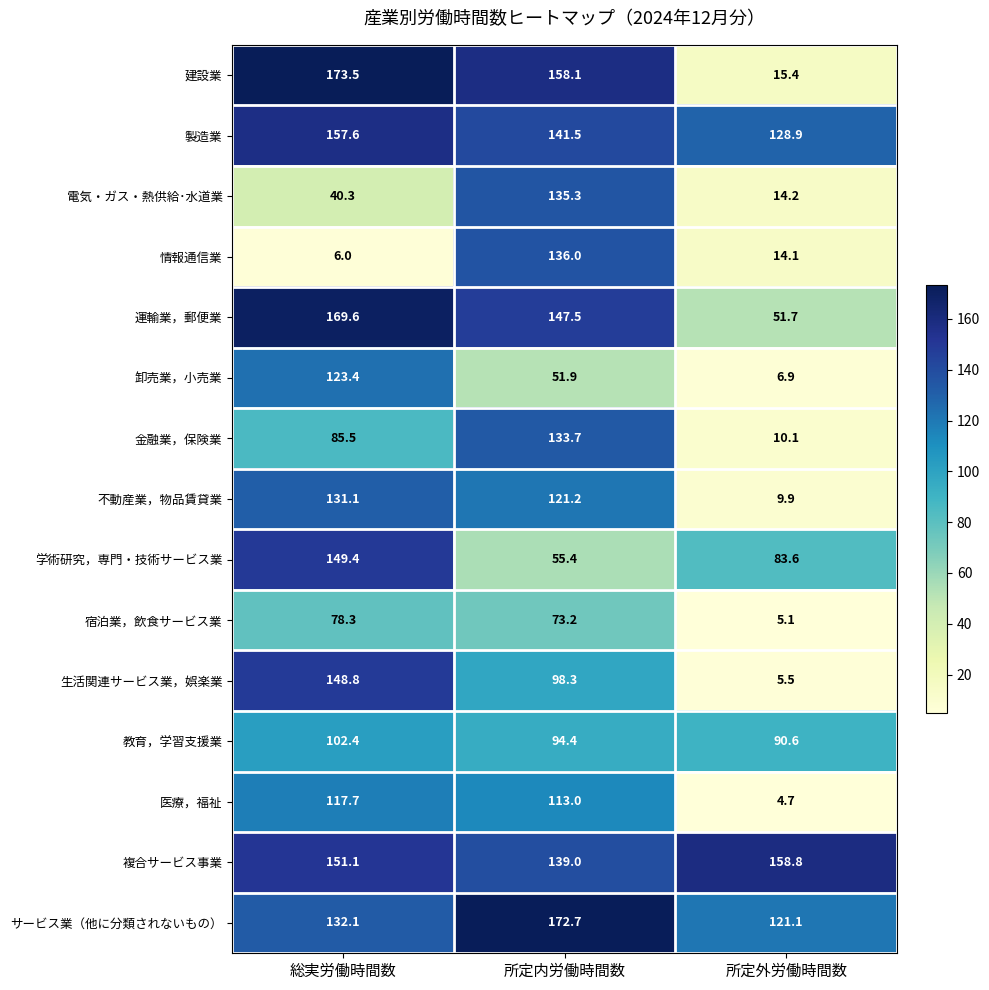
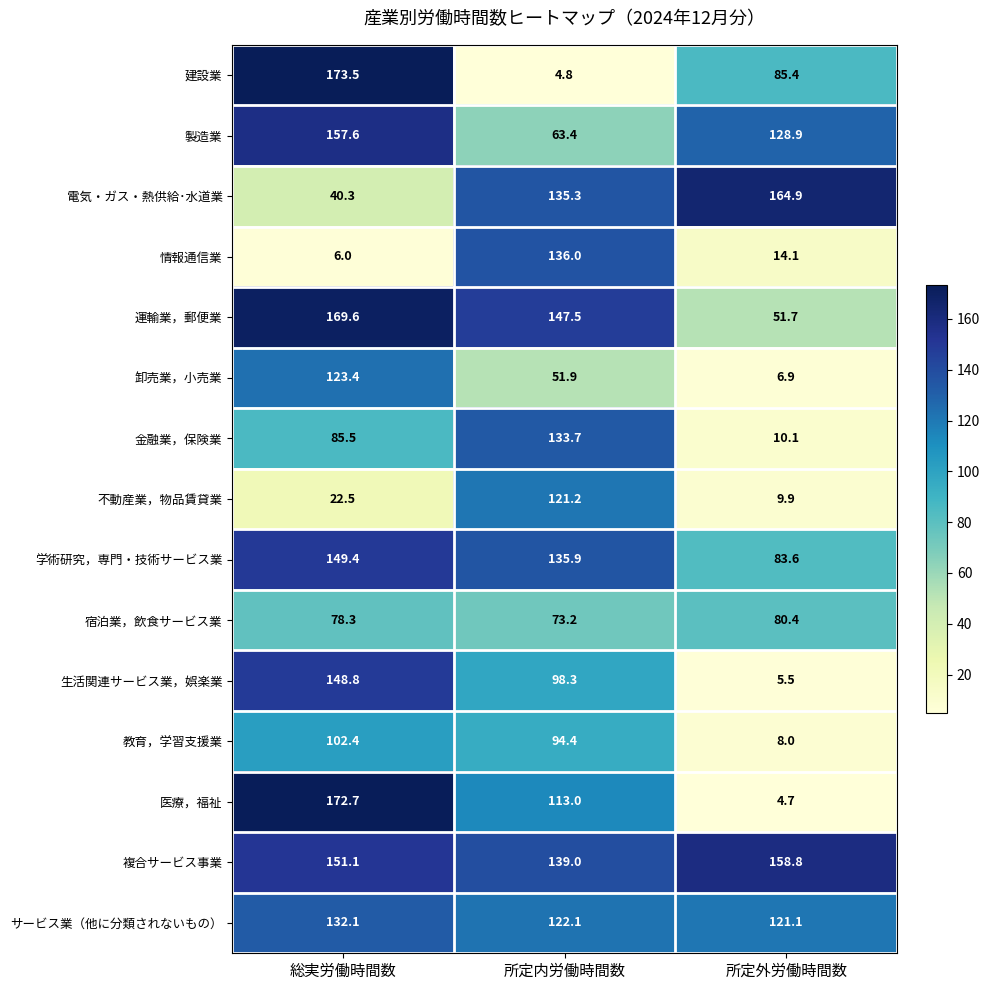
  {
    "建設業": {
      "総実労働時間数": 173.5,
-     "所定内労働時間数": 158.1,
-     "所定外労働時間数": 15.4
+     "所定内労働時間数": 4.8,
+     "所定外労働時間数": 85.4
    },
    "製造業": {
      "総実労働時間数": 157.6,
-     "所定内労働時間数": 141.5,
+     "所定内労働時間数": 63.4,
      "所定外労働時間数": 128.9
    },
    "電気・ガス・熱供給･水道業": {
      "総実労働時間数": 40.3,
      "所定内労働時間数": 135.3,
-     "所定外労働時間数": 14.2
+     "所定外労働時間数": 164.9
    },
    "情報通信業": {
      "総実労働時間数": 6.0,
      "所定内労働時間数": 136.0,
      "所定外労働時間数": 14.1
    },
    "運輸業，郵便業": {
      "総実労働時間数": 169.6,
      "所定内労働時間数": 147.5,
      "所定外労働時間数": 51.7
    },
    "卸売業，小売業": {
      "総実労働時間数": 123.4,
      "所定内労働時間数": 51.9,
      "所定外労働時間数": 6.9
    },
    "金融業，保険業": {
      "総実労働時間数": 85.5,
      "所定内労働時間数": 133.7,
      "所定外労働時間数": 10.1
    },
    "不動産業，物品賃貸業": {
-     "総実労働時間数": 131.1,
+     "総実労働時間数": 22.5,
      "所定内労働時間数": 121.2,
      "所定外労働時間数": 9.9
    },
    "学術研究，専門・技術サービス業": {
      "総実労働時間数": 149.4,
-     "所定内労働時間数": 55.4,
+     "所定内労働時間数": 135.9,
      "所定外労働時間数": 83.6
    },
    "宿泊業，飲食サービス業": {
      "総実労働時間数": 78.3,
      "所定内労働時間数": 73.2,
-     "所定外労働時間数": 5.1
+     "所定外労働時間数": 80.4
    },
    "生活関連サービス業，娯楽業": {
      "総実労働時間数": 148.8,
      "所定内労働時間数": 98.3,
      "所定外労働時間数": 5.5
    },
    "教育，学習支援業": {
      "総実労働時間数": 102.4,
      "所定内労働時間数": 94.4,
-     "所定外労働時間数": 90.6
+     "所定外労働時間数": 8.0
    },
    "医療，福祉": {
-     "総実労働時間数": 117.7,
+     "総実労働時間数": 172.7,
      "所定内労働時間数": 113.0,
      "所定外労働時間数": 4.7
    },
    "複合サービス事業": {
      "総実労働時間数": 151.1,
      "所定内労働時間数": 139.0,
      "所定外労働時間数": 158.8
    },
    "サービス業（他に分類されないもの）": {
      "総実労働時間数": 132.1,
-     "所定内労働時間数": 172.7,
+     "所定内労働時間数": 122.1,
      "所定外労働時間数": 121.1
    }
  }
